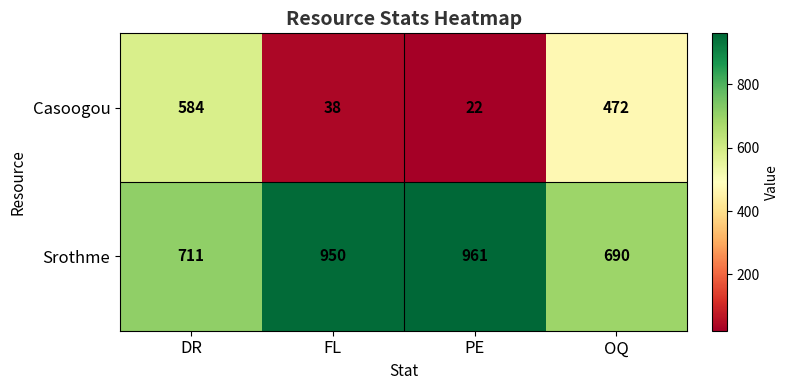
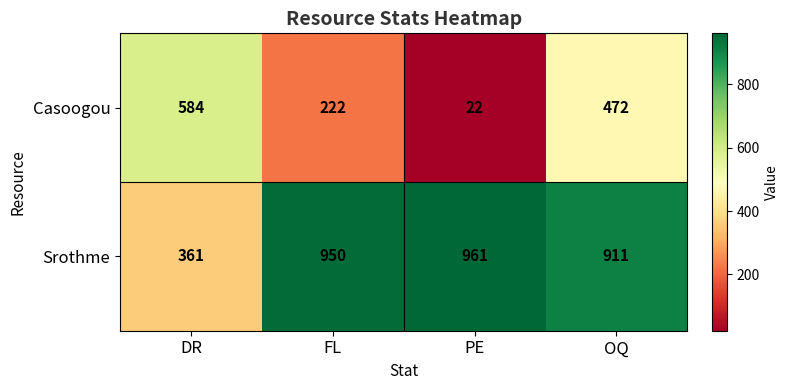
  {
    "Casoogou": {
      "DR": 584,
-     "FL": 38,
+     "FL": 222,
      "PE": 22,
      "OQ": 472
    },
    "Srothme": {
-     "DR": 711,
+     "DR": 361,
      "FL": 950,
      "PE": 961,
-     "OQ": 690
+     "OQ": 911
    }
  }
